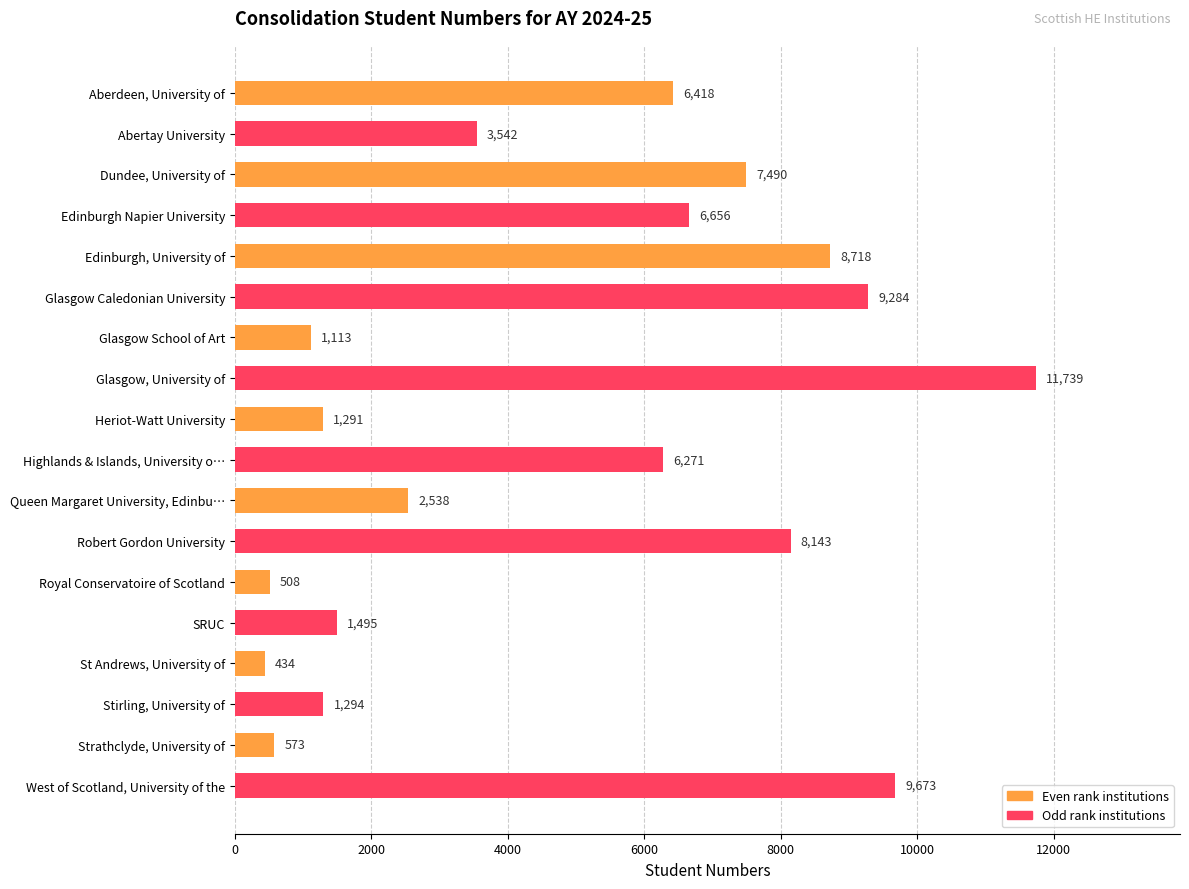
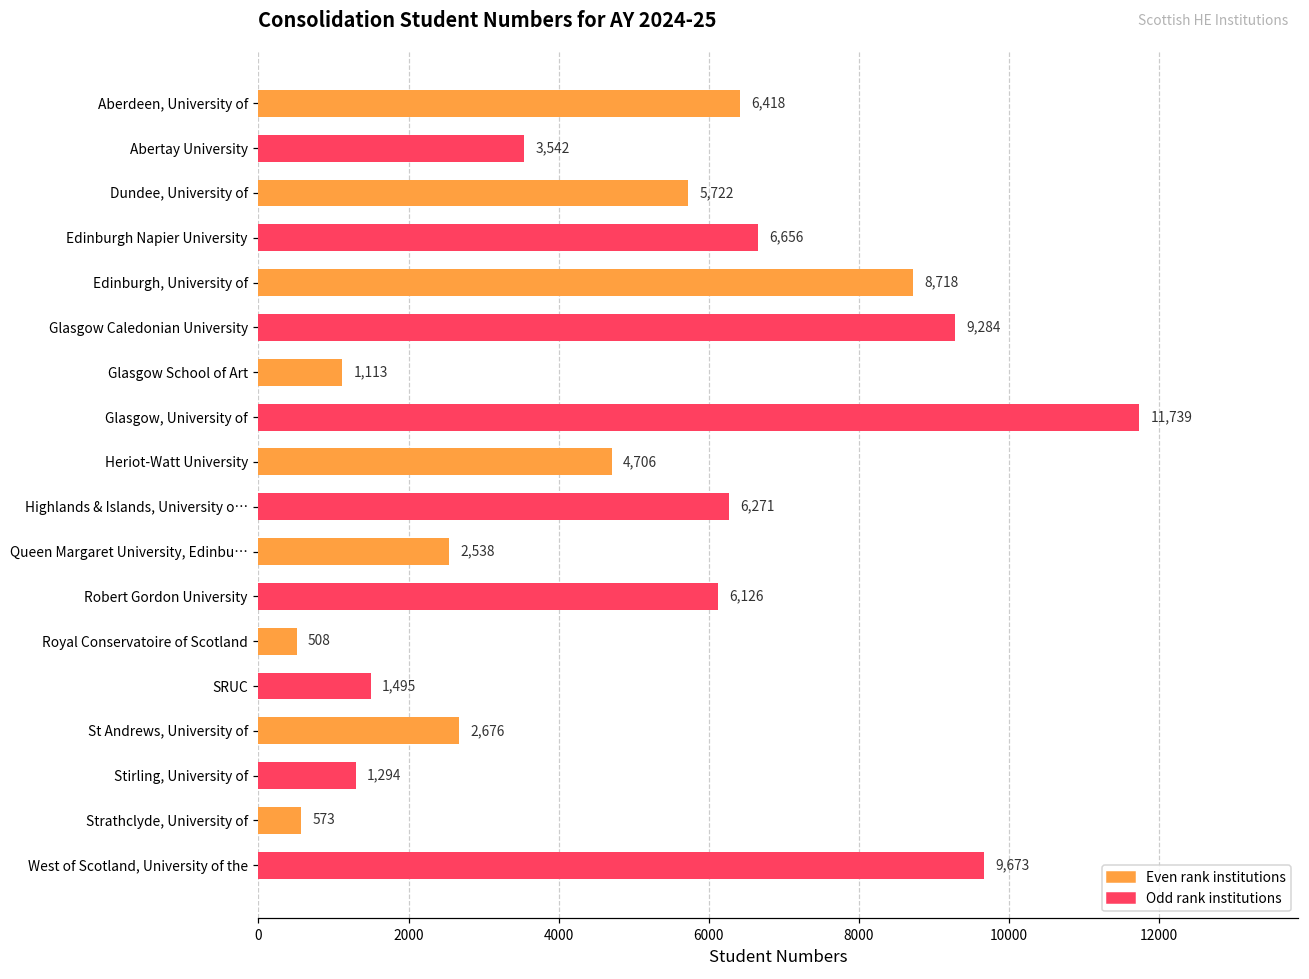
  {
    "Aberdeen, University of": "6,418",
    "Abertay University": "3,542",
-   "Dundee, University of": "7,490",
+   "Dundee, University of": "5,722",
    "Edinburgh Napier University": "6,656",
    "Edinburgh, University of": "8,718",
    "Glasgow Caledonian University": "9,284",
    "Glasgow School of Art": "1,113",
    "Glasgow, University of": "11,739",
-   "Heriot-Watt University": "1,291",
+   "Heriot-Watt University": "4,706",
    "Highlands & Islands, University o…": "6,271",
    "Queen Margaret University, Edinbu…": "2,538",
-   "Robert Gordon University": "8,143",
+   "Robert Gordon University": "6,126",
    "Royal Conservatoire of Scotland": "508",
    "SRUC": "1,495",
-   "St Andrews, University of": "434",
+   "St Andrews, University of": "2,676",
    "Stirling, University of": "1,294",
    "Strathclyde, University of": "573",
    "West of Scotland, University of the": "9,673"
  }
